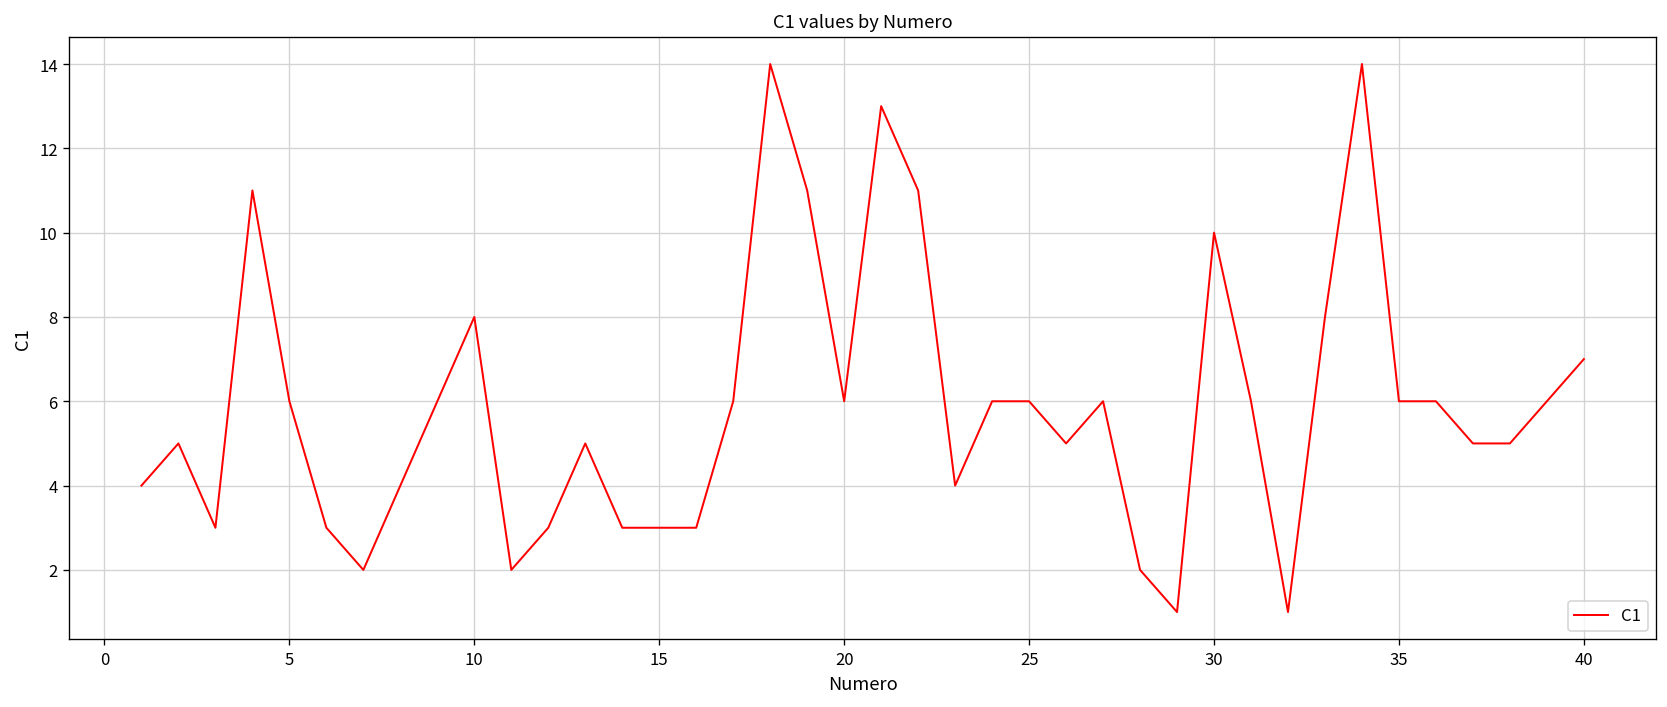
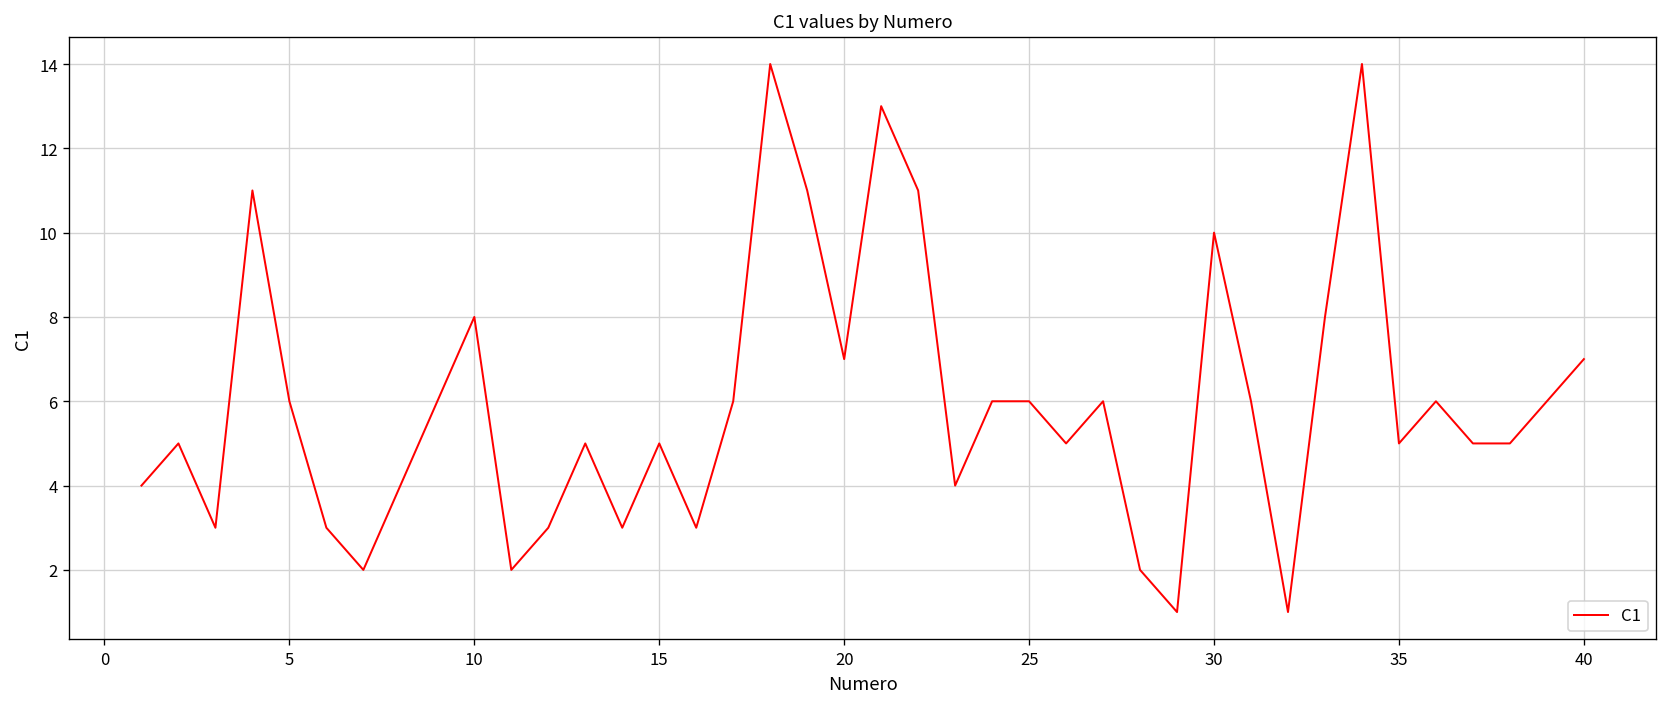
  {
    "5": 6,
    "10": 8,
-   "15": 3,
-   "20": 6,
+   "15": 5,
+   "20": 7,
    "25": 6,
    "30": 10,
-   "35": 6,
+   "35": 5,
    "40": 7
  }
